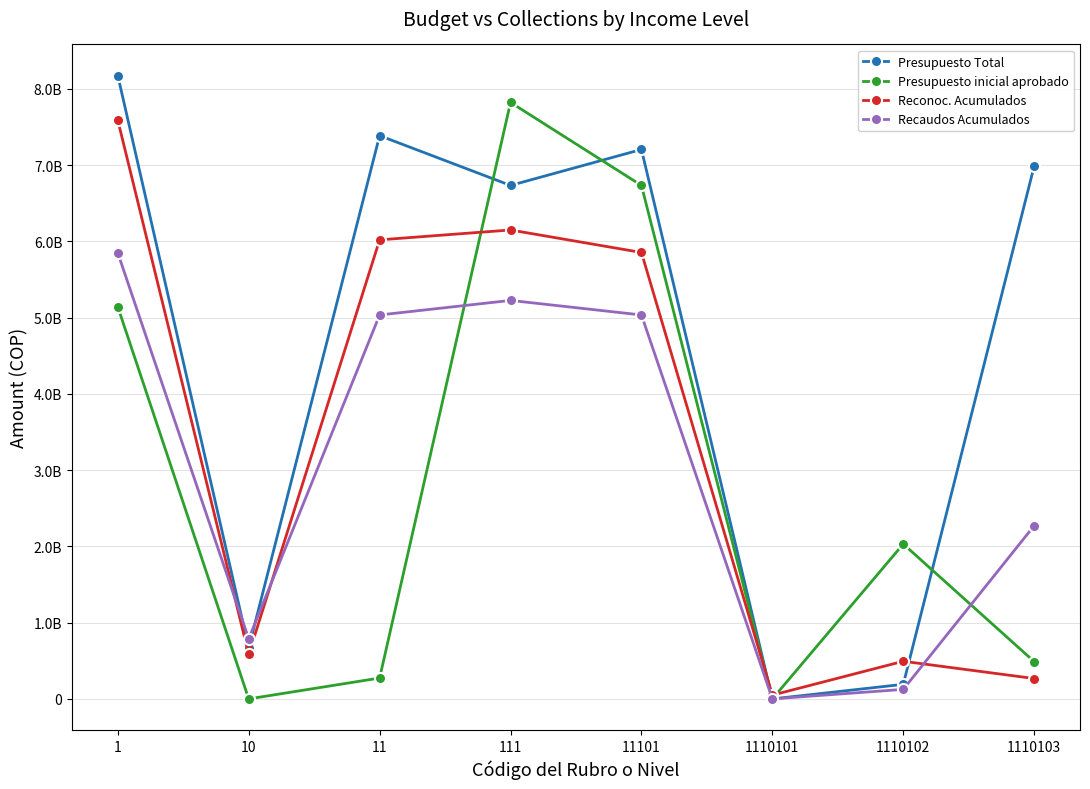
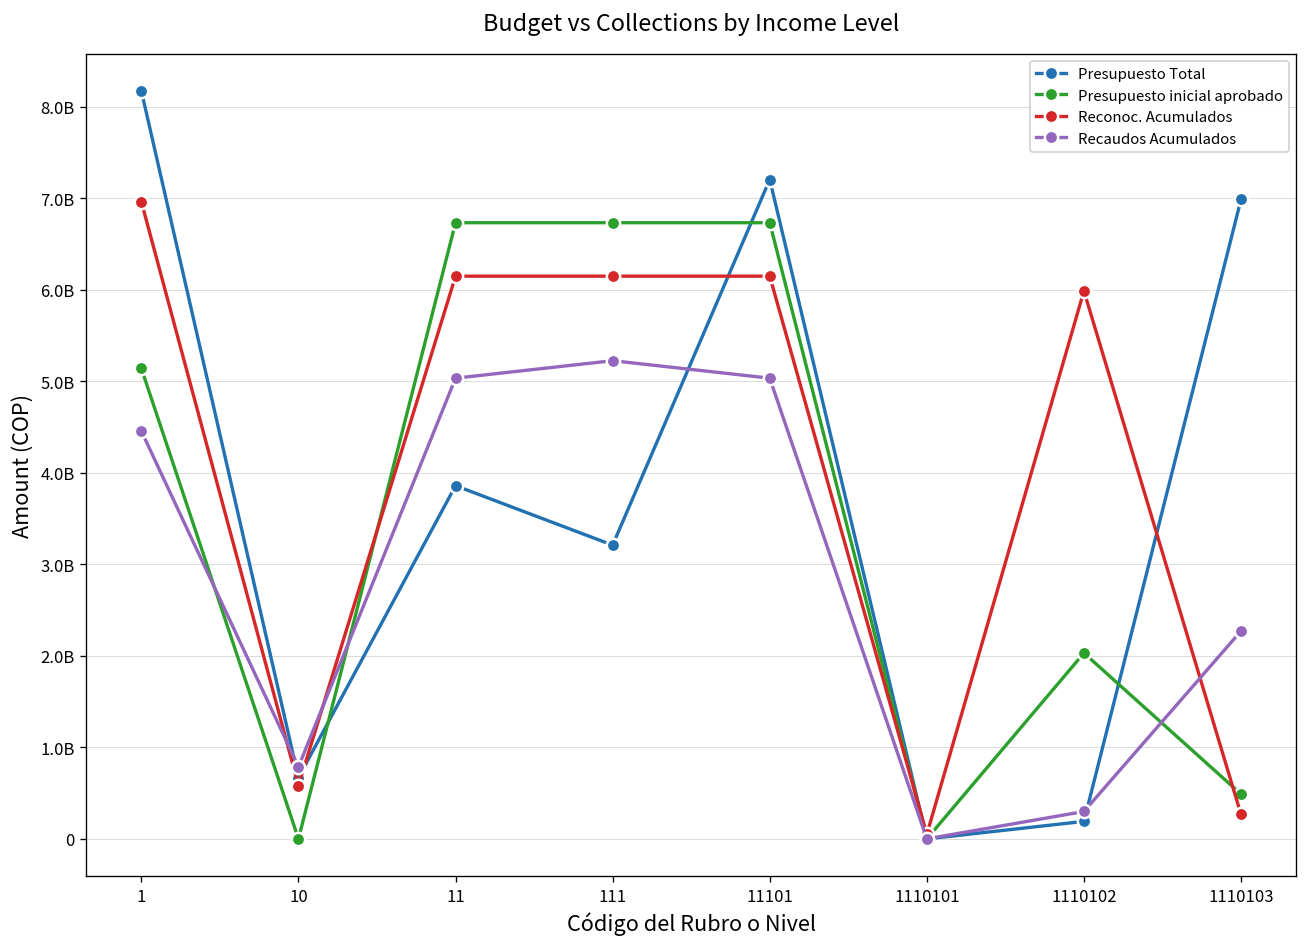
  {
    "Presupuesto Total": {
      "1": 8200000000,
      "10": 700000000,
-     "11": 7400000000,
-     "111": 6700000000,
+     "11": 3900000000,
+     "111": 3200000000,
      "11101": 7200000000,
      "1110102": 200000000,
      "1110103": 7000000000
    },
    "Presupuesto inicial aprobado": {
      "1": 5100000000,
      "10": 0,
-     "11": 300000000,
-     "111": 7800000000,
+     "11": 6700000000,
+     "111": 6700000000,
      "11101": 6700000000,
      "1110102": 2000000000,
      "1110103": 500000000
    },
    "Reconoc. Acumulados": {
-     "1": 7600000000,
+     "1": 7000000000,
      "10": 600000000,
-     "11": 6000000000,
+     "11": 6100000000,
      "111": 6100000000,
-     "11101": 5900000000,
+     "11101": 6100000000,
      "1110101": 0,
-     "1110102": 500000000,
+     "1110102": 6000000000,
      "1110103": 300000000
    },
    "Recaudos Acumulados": {
-     "1": 5800000000,
+     "1": 4500000000,
      "10": 800000000,
      "11": 5000000000,
      "111": 5200000000,
      "11101": 5000000000,
-     "1110102": 100000000,
+     "1110102": 300000000,
      "1110103": 2300000000
    }
  }
